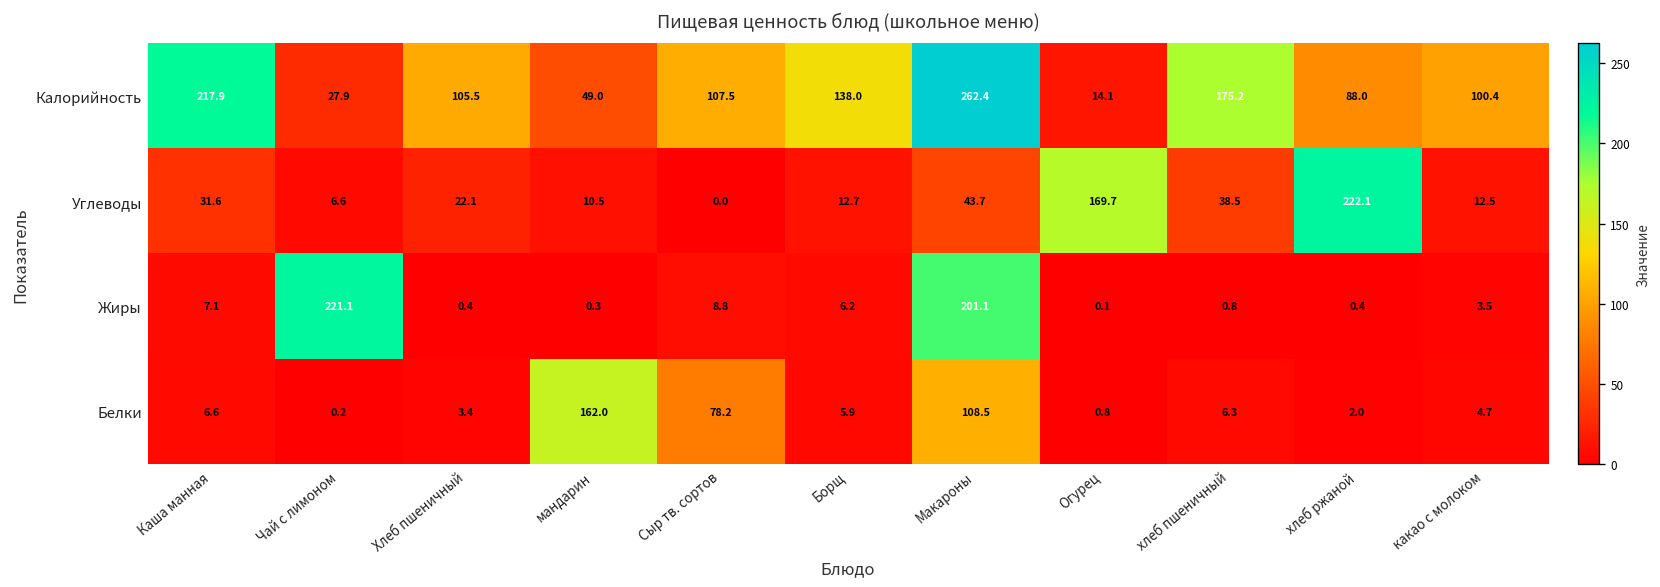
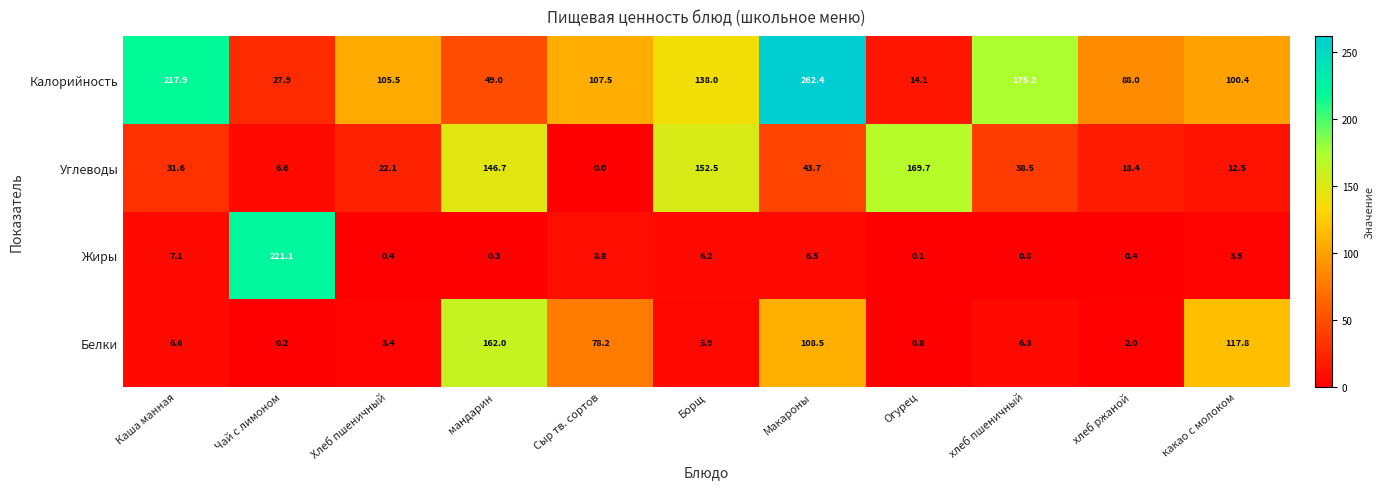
  {
    "Калорийность": {
      "Каша манная": 217.9,
      "Чай с лимоном": 27.9,
      "Хлеб пшеничный": 105.5,
      "мандарин": 49.0,
      "Сыр тв. сортов": 107.5,
      "Борщ": 138.0,
      "Макароны": 262.4,
      "Огурец": 14.1,
      "хлеб пшеничный": 175.2,
      "хлеб ржаной": 88.0,
      "какао с молоком": 100.4
    },
    "Углеводы": {
      "Каша манная": 31.6,
      "Чай с лимоном": 6.6,
      "Хлеб пшеничный": 22.1,
-     "мандарин": 10.5,
+     "мандарин": 146.7,
      "Сыр тв. сортов": 0.0,
-     "Борщ": 12.7,
+     "Борщ": 152.5,
      "Макароны": 43.7,
      "Огурец": 169.7,
      "хлеб пшеничный": 38.5,
-     "хлеб ржаной": 222.1,
+     "хлеб ржаной": 18.4,
      "какао с молоком": 12.5
    },
    "Жиры": {
      "Каша манная": 7.1,
      "Чай с лимоном": 221.1,
      "Хлеб пшеничный": 0.4,
      "мандарин": 0.3,
      "Сыр тв. сортов": 8.8,
      "Борщ": 6.2,
-     "Макароны": 201.1,
+     "Макароны": 6.5,
      "Огурец": 0.1,
      "хлеб пшеничный": 0.8,
      "хлеб ржаной": 0.4,
      "какао с молоком": 3.5
    },
    "Белки": {
      "Каша манная": 6.6,
      "Чай с лимоном": 0.2,
      "Хлеб пшеничный": 3.4,
      "мандарин": 162.0,
      "Сыр тв. сортов": 78.2,
      "Борщ": 5.9,
      "Макароны": 108.5,
      "Огурец": 0.8,
      "хлеб пшеничный": 6.3,
      "хлеб ржаной": 2.0,
-     "какао с молоком": 4.7
+     "какао с молоком": 117.8
    }
  }
